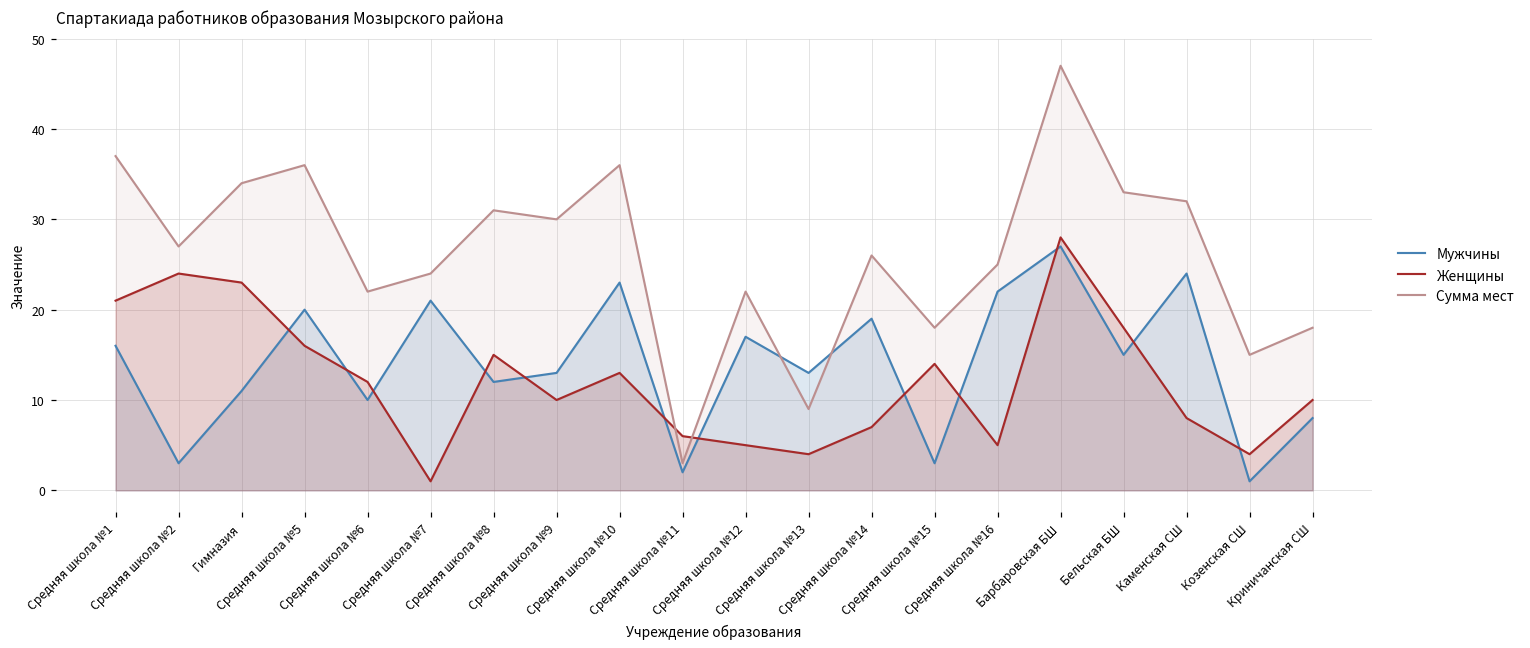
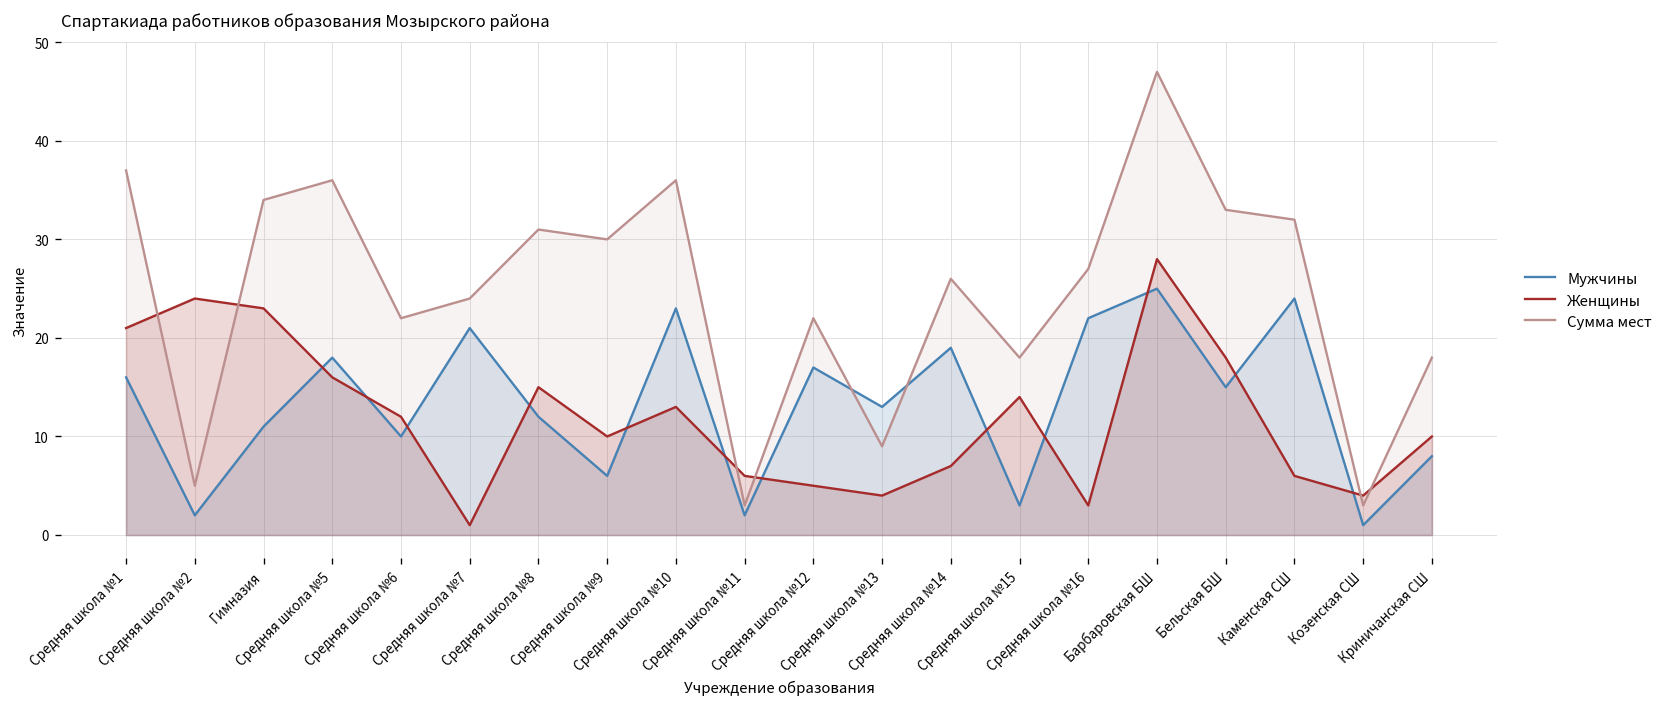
  {
    "Мужчины": {
      "Средняя школа №1": 16,
-     "Средняя школа №2": 3,
+     "Средняя школа №2": 2,
      "Гимназия": 11,
-     "Средняя школа №5": 20,
+     "Средняя школа №5": 18,
      "Средняя школа №6": 10,
      "Средняя школа №7": 21,
      "Средняя школа №8": 12,
-     "Средняя школа №9": 13,
+     "Средняя школа №9": 6,
      "Средняя школа №10": 23,
      "Средняя школа №11": 2,
      "Средняя школа №12": 17,
      "Средняя школа №13": 13,
      "Средняя школа №14": 19,
      "Средняя школа №15": 3,
      "Средняя школа №16": 22,
-     "Барбаровская БШ": 27,
+     "Барбаровская БШ": 25,
      "Бельская БШ": 15,
      "Каменская СШ": 24,
      "Козенская СШ": 1,
      "Криничанская СШ": 8
    },
    "Женщины": {
      "Средняя школа №1": 21,
      "Средняя школа №2": 24,
      "Гимназия": 23,
      "Средняя школа №5": 16,
      "Средняя школа №6": 12,
      "Средняя школа №7": 1,
      "Средняя школа №8": 15,
      "Средняя школа №9": 10,
      "Средняя школа №10": 13,
      "Средняя школа №11": 6,
      "Средняя школа №12": 5,
      "Средняя школа №13": 4,
      "Средняя школа №14": 7,
      "Средняя школа №15": 14,
-     "Средняя школа №16": 5,
+     "Средняя школа №16": 3,
      "Барбаровская БШ": 28,
      "Бельская БШ": 18,
-     "Каменская СШ": 8,
+     "Каменская СШ": 6,
      "Козенская СШ": 4,
      "Криничанская СШ": 10
    },
    "Сумма мест": {
      "Средняя школа №1": 37,
-     "Средняя школа №2": 27,
+     "Средняя школа №2": 5,
      "Гимназия": 34,
      "Средняя школа №5": 36,
      "Средняя школа №6": 22,
      "Средняя школа №7": 24,
      "Средняя школа №8": 31,
      "Средняя школа №9": 30,
      "Средняя школа №10": 36,
      "Средняя школа №11": 3,
      "Средняя школа №12": 22,
      "Средняя школа №13": 9,
      "Средняя школа №14": 26,
      "Средняя школа №15": 18,
-     "Средняя школа №16": 25,
+     "Средняя школа №16": 27,
      "Барбаровская БШ": 47,
      "Бельская БШ": 33,
      "Каменская СШ": 32,
-     "Козенская СШ": 15,
+     "Козенская СШ": 3,
      "Криничанская СШ": 18
    }
  }
